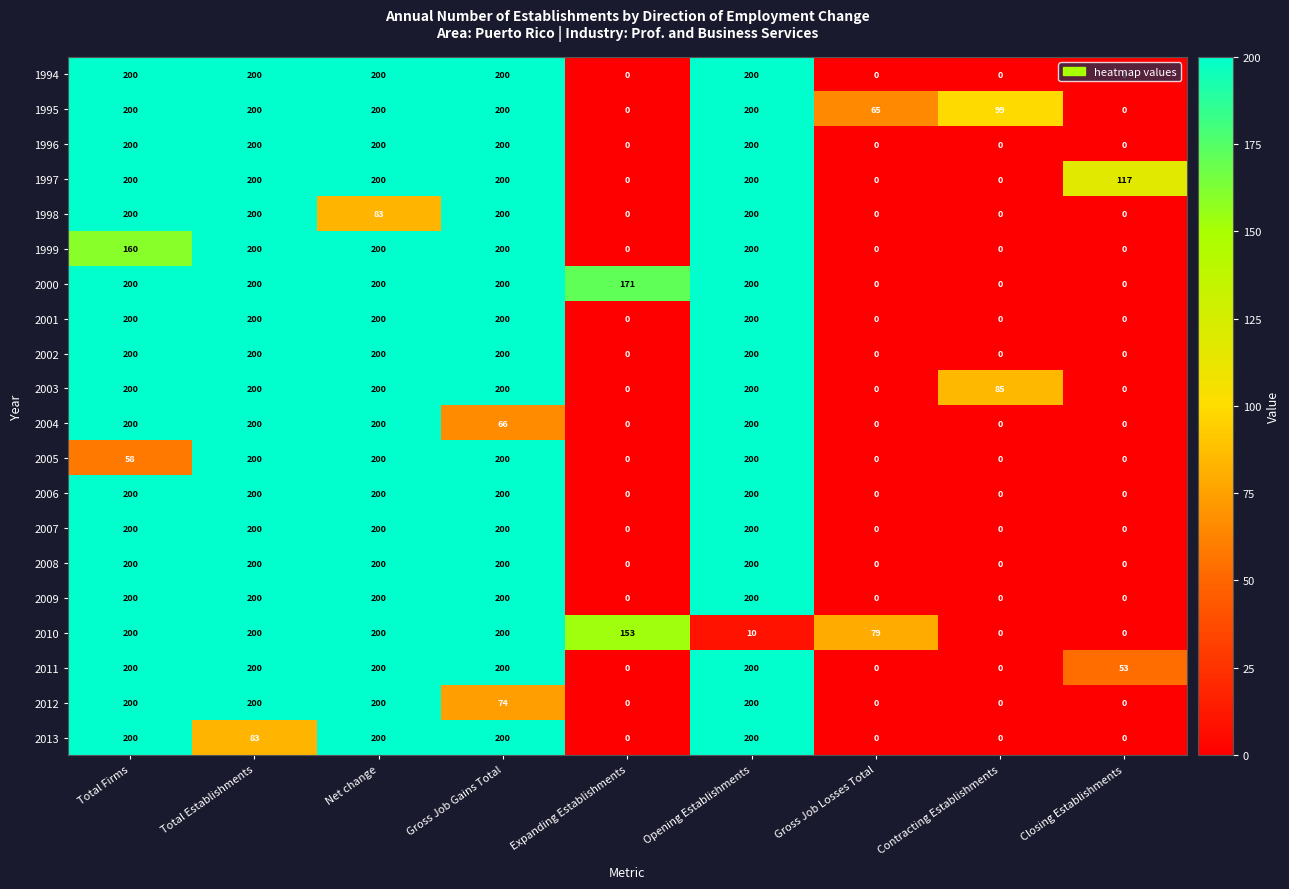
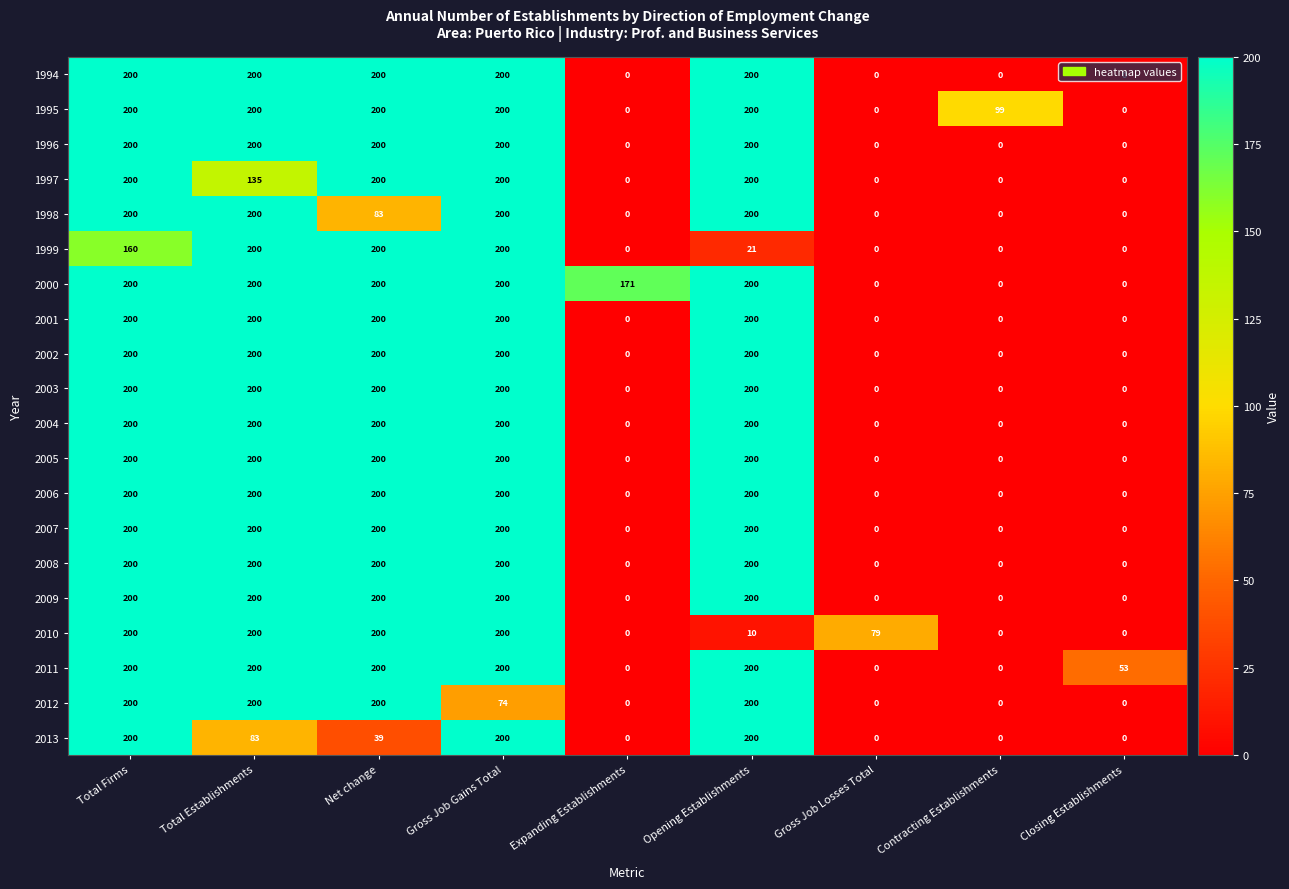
  {
    "1994": {
      "Total Firms": 200,
      "Total Establishments": 200,
      "Net change": 200,
      "Gross Job Gains Total": 200,
      "Expanding Establishments": 0,
      "Opening Establishments": 200,
      "Gross Job Losses Total": 0,
      "Contracting Establishments": 0
    },
    "1995": {
      "Total Firms": 200,
      "Total Establishments": 200,
      "Net change": 200,
      "Gross Job Gains Total": 200,
      "Expanding Establishments": 0,
      "Opening Establishments": 200,
-     "Gross Job Losses Total": 65,
+     "Gross Job Losses Total": 0,
      "Contracting Establishments": 99,
      "Closing Establishments": 0
    },
    "1996": {
      "Total Firms": 200,
      "Total Establishments": 200,
      "Net change": 200,
      "Gross Job Gains Total": 200,
      "Expanding Establishments": 0,
      "Opening Establishments": 200,
      "Gross Job Losses Total": 0,
      "Contracting Establishments": 0,
      "Closing Establishments": 0
    },
    "1997": {
      "Total Firms": 200,
-     "Total Establishments": 200,
+     "Total Establishments": 135,
      "Net change": 200,
      "Gross Job Gains Total": 200,
      "Expanding Establishments": 0,
      "Opening Establishments": 200,
      "Gross Job Losses Total": 0,
      "Contracting Establishments": 0,
-     "Closing Establishments": 117
+     "Closing Establishments": 0
    },
    "1998": {
      "Total Firms": 200,
      "Total Establishments": 200,
      "Net change": 83,
      "Gross Job Gains Total": 200,
      "Expanding Establishments": 0,
      "Opening Establishments": 200,
      "Gross Job Losses Total": 0,
      "Contracting Establishments": 0,
      "Closing Establishments": 0
    },
    "1999": {
      "Total Firms": 160,
      "Total Establishments": 200,
      "Net change": 200,
      "Gross Job Gains Total": 200,
      "Expanding Establishments": 0,
-     "Opening Establishments": 200,
+     "Opening Establishments": 21,
      "Gross Job Losses Total": 0,
      "Contracting Establishments": 0,
      "Closing Establishments": 0
    },
    "2000": {
      "Total Firms": 200,
      "Total Establishments": 200,
      "Net change": 200,
      "Gross Job Gains Total": 200,
      "Expanding Establishments": 171,
      "Opening Establishments": 200,
      "Gross Job Losses Total": 0,
      "Contracting Establishments": 0,
      "Closing Establishments": 0
    },
    "2001": {
      "Total Firms": 200,
      "Total Establishments": 200,
      "Net change": 200,
      "Gross Job Gains Total": 200,
      "Expanding Establishments": 0,
      "Opening Establishments": 200,
      "Gross Job Losses Total": 0,
      "Contracting Establishments": 0,
      "Closing Establishments": 0
    },
    "2002": {
      "Total Firms": 200,
      "Total Establishments": 200,
      "Net change": 200,
      "Gross Job Gains Total": 200,
      "Expanding Establishments": 0,
      "Opening Establishments": 200,
      "Gross Job Losses Total": 0,
      "Contracting Establishments": 0,
      "Closing Establishments": 0
    },
    "2003": {
      "Total Firms": 200,
      "Total Establishments": 200,
      "Net change": 200,
      "Gross Job Gains Total": 200,
      "Expanding Establishments": 0,
      "Opening Establishments": 200,
      "Gross Job Losses Total": 0,
-     "Contracting Establishments": 85,
+     "Contracting Establishments": 0,
      "Closing Establishments": 0
    },
    "2004": {
      "Total Firms": 200,
      "Total Establishments": 200,
      "Net change": 200,
-     "Gross Job Gains Total": 66,
+     "Gross Job Gains Total": 200,
      "Expanding Establishments": 0,
      "Opening Establishments": 200,
      "Gross Job Losses Total": 0,
      "Contracting Establishments": 0,
      "Closing Establishments": 0
    },
    "2005": {
-     "Total Firms": 58,
+     "Total Firms": 200,
      "Total Establishments": 200,
      "Net change": 200,
      "Gross Job Gains Total": 200,
      "Expanding Establishments": 0,
      "Opening Establishments": 200,
      "Gross Job Losses Total": 0,
      "Contracting Establishments": 0,
      "Closing Establishments": 0
    },
    "2006": {
      "Total Firms": 200,
      "Total Establishments": 200,
      "Net change": 200,
      "Gross Job Gains Total": 200,
      "Expanding Establishments": 0,
      "Opening Establishments": 200,
      "Gross Job Losses Total": 0,
      "Contracting Establishments": 0,
      "Closing Establishments": 0
    },
    "2007": {
      "Total Firms": 200,
      "Total Establishments": 200,
      "Net change": 200,
      "Gross Job Gains Total": 200,
      "Expanding Establishments": 0,
      "Opening Establishments": 200,
      "Gross Job Losses Total": 0,
      "Contracting Establishments": 0,
      "Closing Establishments": 0
    },
    "2008": {
      "Total Firms": 200,
      "Total Establishments": 200,
      "Net change": 200,
      "Gross Job Gains Total": 200,
      "Expanding Establishments": 0,
      "Opening Establishments": 200,
      "Gross Job Losses Total": 0,
      "Contracting Establishments": 0,
      "Closing Establishments": 0
    },
    "2009": {
      "Total Firms": 200,
      "Total Establishments": 200,
      "Net change": 200,
      "Gross Job Gains Total": 200,
      "Expanding Establishments": 0,
      "Opening Establishments": 200,
      "Gross Job Losses Total": 0,
      "Contracting Establishments": 0,
      "Closing Establishments": 0
    },
    "2010": {
      "Total Firms": 200,
      "Total Establishments": 200,
      "Net change": 200,
      "Gross Job Gains Total": 200,
-     "Expanding Establishments": 153,
+     "Expanding Establishments": 0,
      "Opening Establishments": 10,
      "Gross Job Losses Total": 79,
      "Contracting Establishments": 0,
      "Closing Establishments": 0
    },
    "2011": {
      "Total Firms": 200,
      "Total Establishments": 200,
      "Net change": 200,
      "Gross Job Gains Total": 200,
      "Expanding Establishments": 0,
      "Opening Establishments": 200,
      "Gross Job Losses Total": 0,
      "Contracting Establishments": 0,
      "Closing Establishments": 53
    },
    "2012": {
      "Total Firms": 200,
      "Total Establishments": 200,
      "Net change": 200,
      "Gross Job Gains Total": 74,
      "Expanding Establishments": 0,
      "Opening Establishments": 200,
      "Gross Job Losses Total": 0,
      "Contracting Establishments": 0,
      "Closing Establishments": 0
    },
    "2013": {
      "Total Firms": 200,
      "Total Establishments": 83,
-     "Net change": 200,
+     "Net change": 39,
      "Gross Job Gains Total": 200,
      "Expanding Establishments": 0,
      "Opening Establishments": 200,
      "Gross Job Losses Total": 0,
      "Contracting Establishments": 0,
      "Closing Establishments": 0
    }
  }
